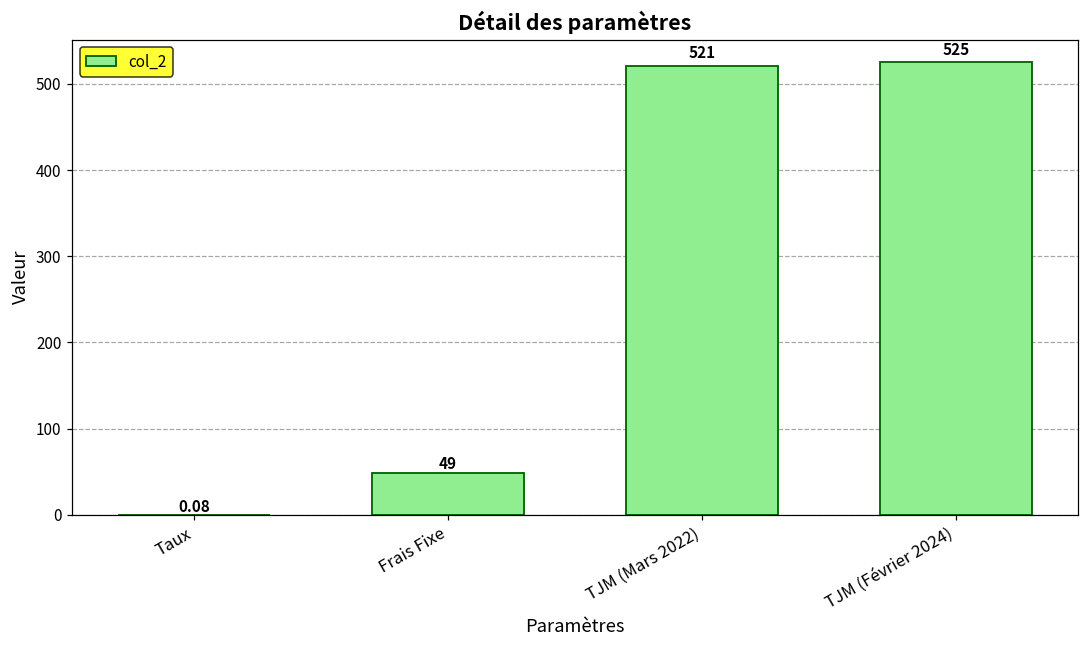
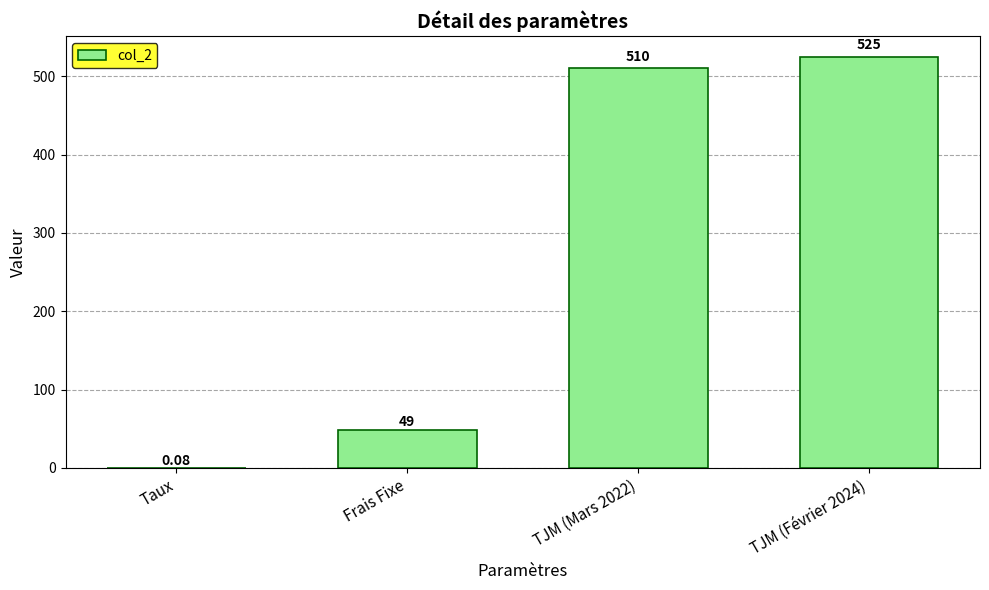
  {
    "Taux": 0.08,
    "Frais Fixe": 49,
-   "TJM (Mars 2022)": 521,
+   "TJM (Mars 2022)": 510,
    "TJM (Février 2024)": 525
  }
